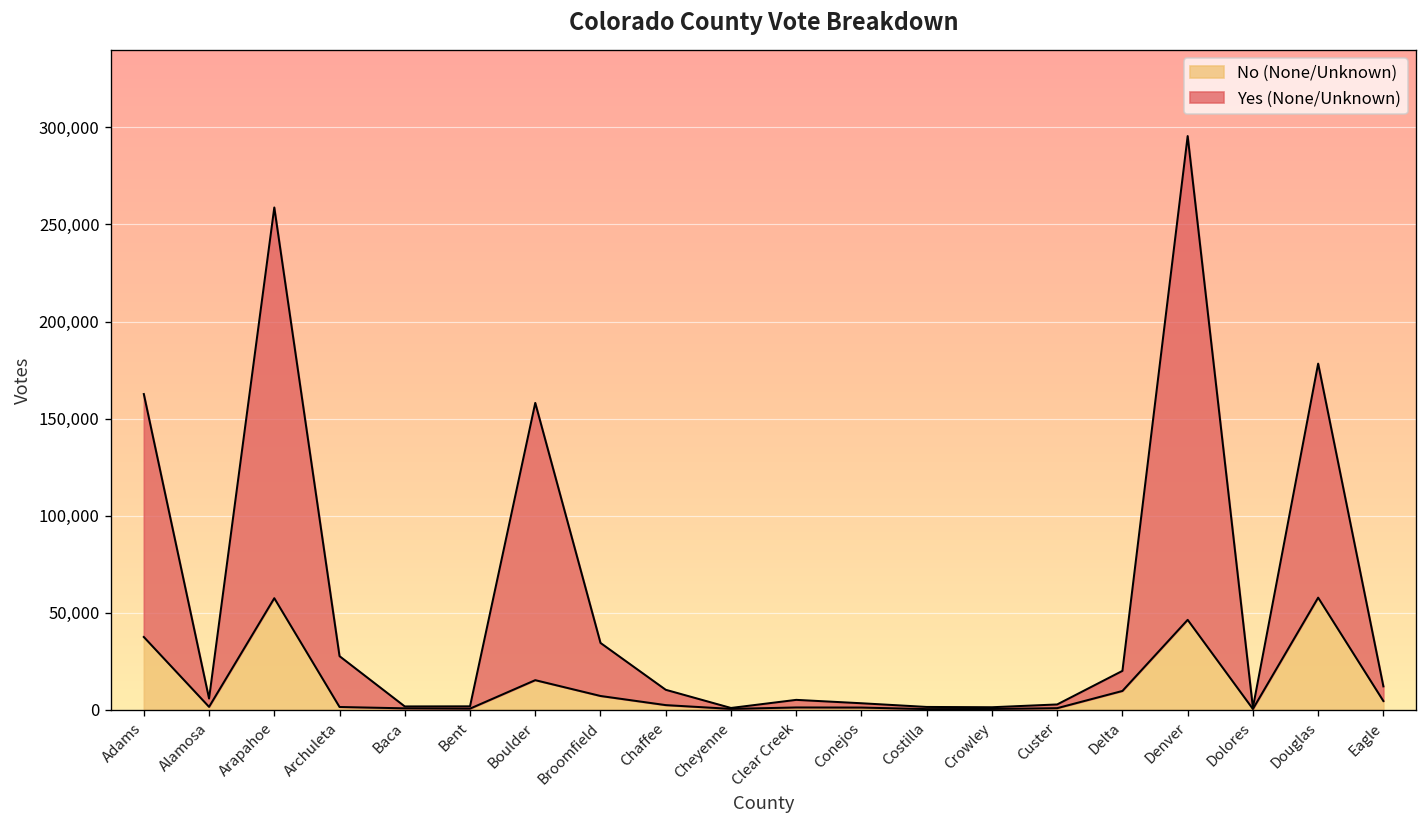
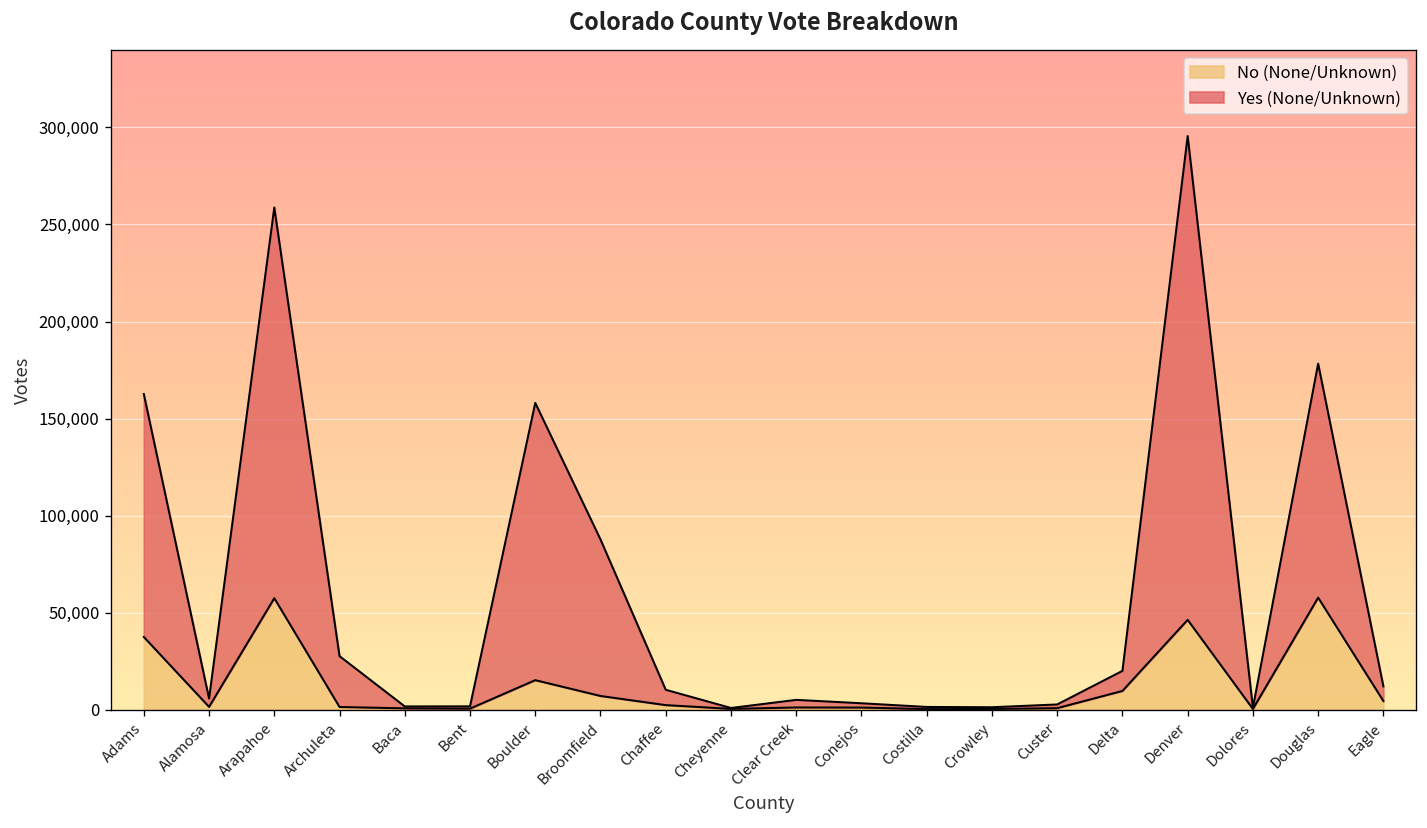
  {
    "No (None/Unknown)": {
      "Adams": "38,000",
      "Alamosa": "2,000",
      "Arapahoe": "57,000",
      "Archuleta": "1,000",
      "Boulder": "15,000",
      "Broomfield": "7,000",
      "Chaffee": "2,000",
      "Clear Creek": "1,000",
      "Conejos": "1,000",
      "Custer": "1,000",
      "Delta": "10,000",
      "Denver": "46,000",
      "Douglas": "58,000",
      "Eagle": "5,000"
    },
    "Yes (None/Unknown)": {
      "Adams": "125,000",
      "Alamosa": "4,000",
      "Arapahoe": "201,000",
      "Archuleta": "26,000",
      "Boulder": "143,000",
-     "Broomfield": "27,000",
+     "Broomfield": "81,000",
      "Chaffee": "8,000",
      "Clear Creek": "4,000",
      "Conejos": "2,000",
      "Custer": "2,000",
      "Delta": "10,000",
      "Denver": "249,000",
      "Douglas": "121,000",
      "Eagle": "8,000"
    }
  }
